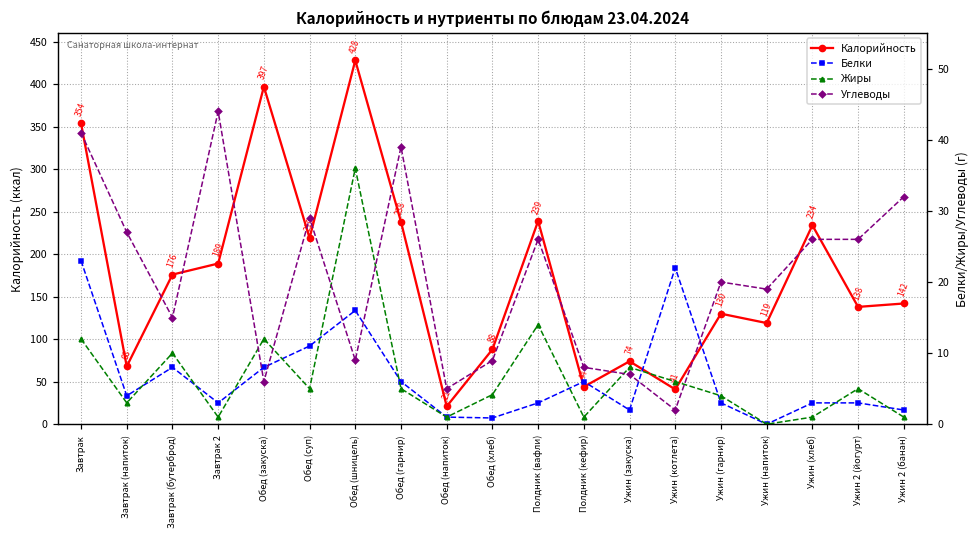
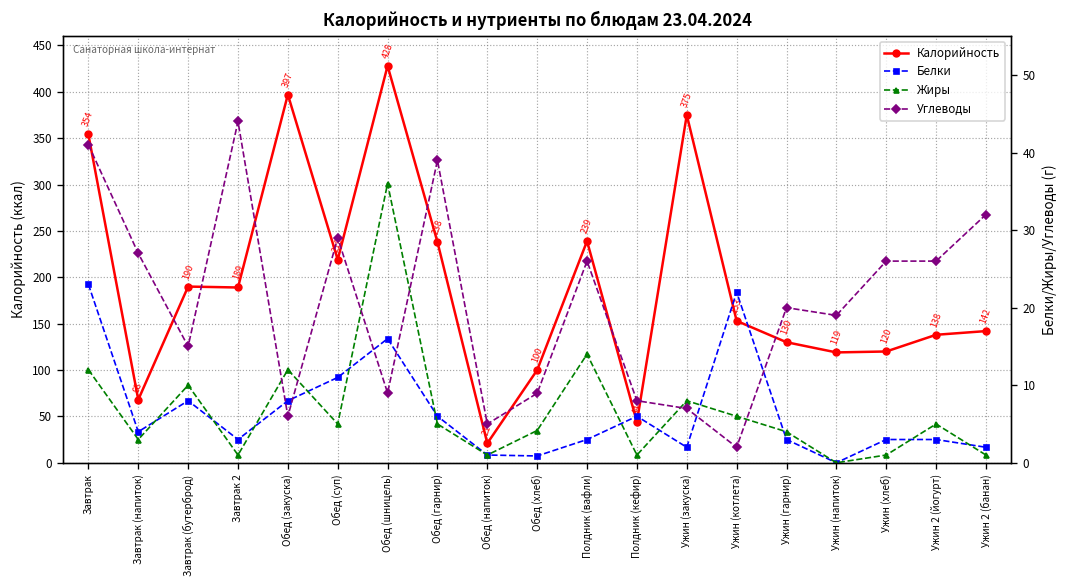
  {
    "Калорийность": {
      "Завтрак": 354,
      "Завтрак (напиток)": 68,
-     "Завтрак (бутерброд)": 176,
+     "Завтрак (бутерброд)": 190,
      "Завтрак 2": 189,
      "Обед (закуска)": 397,
      "Обед (шницель)": 428,
      "Обед (гарнир)": 238,
-     "Обед (хлеб)": 88,
+     "Обед (хлеб)": 100,
      "Полдник (вафли)": 239,
-     "Ужин (закуска)": 74,
-     "Ужин (котлета)": 41,
+     "Ужин (закуска)": 375,
+     "Ужин (котлета)": 153,
      "Ужин (гарнир)": 130,
      "Ужин (напиток)": 119,
-     "Ужин (хлеб)": 234,
+     "Ужин (хлеб)": 120,
      "Ужин 2 (йогурт)": 138,
      "Ужин 2 (банан)": 142
    }
  }
